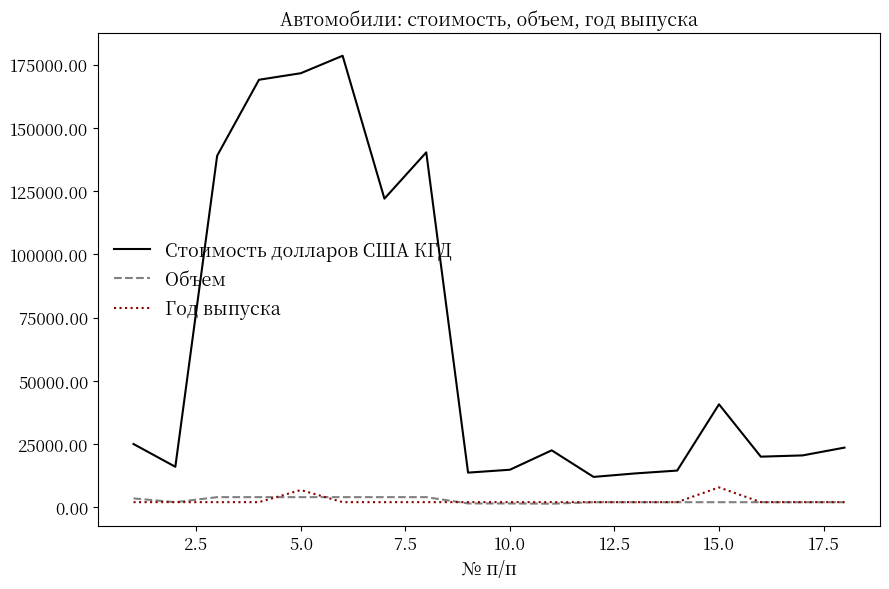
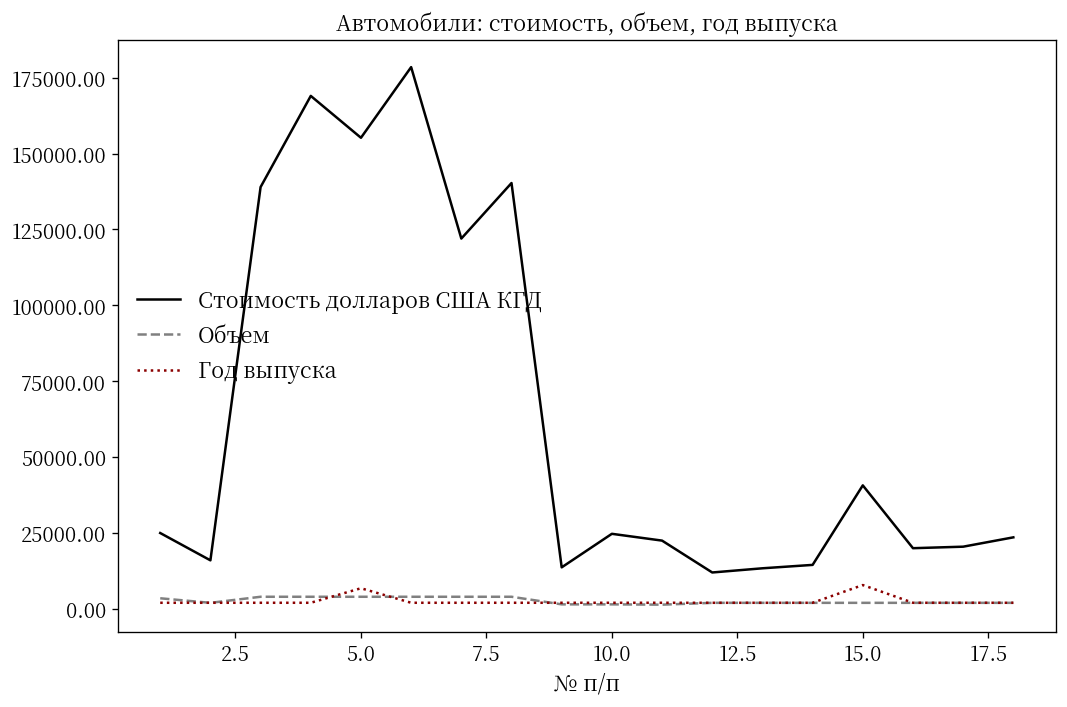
  {
    "Стоимость долларов США КГД": {
-     "5.0": 172000,
-     "10.0": 15000,
+     "5.0": 155000,
+     "10.0": 25000,
      "15.0": 41000
    },
    "Объем": {
      "5.0": 4000,
      "15.0": 2000
    },
    "Год выпуска": {
      "5.0": 7000,
      "15.0": 8000
    }
  }
